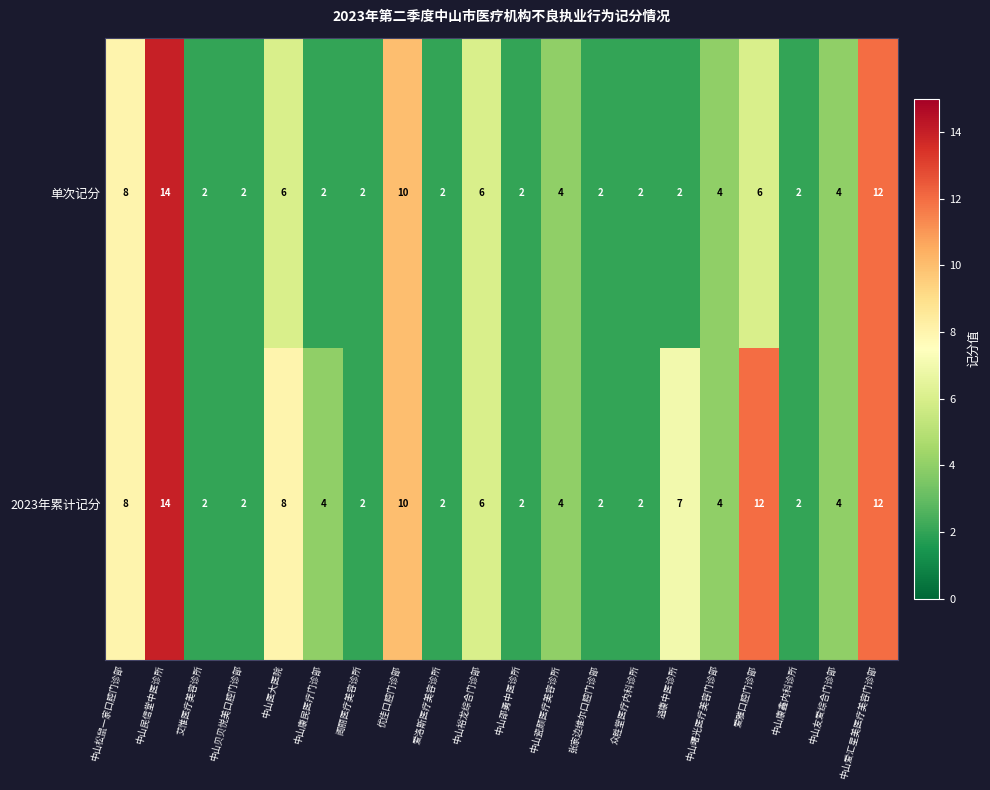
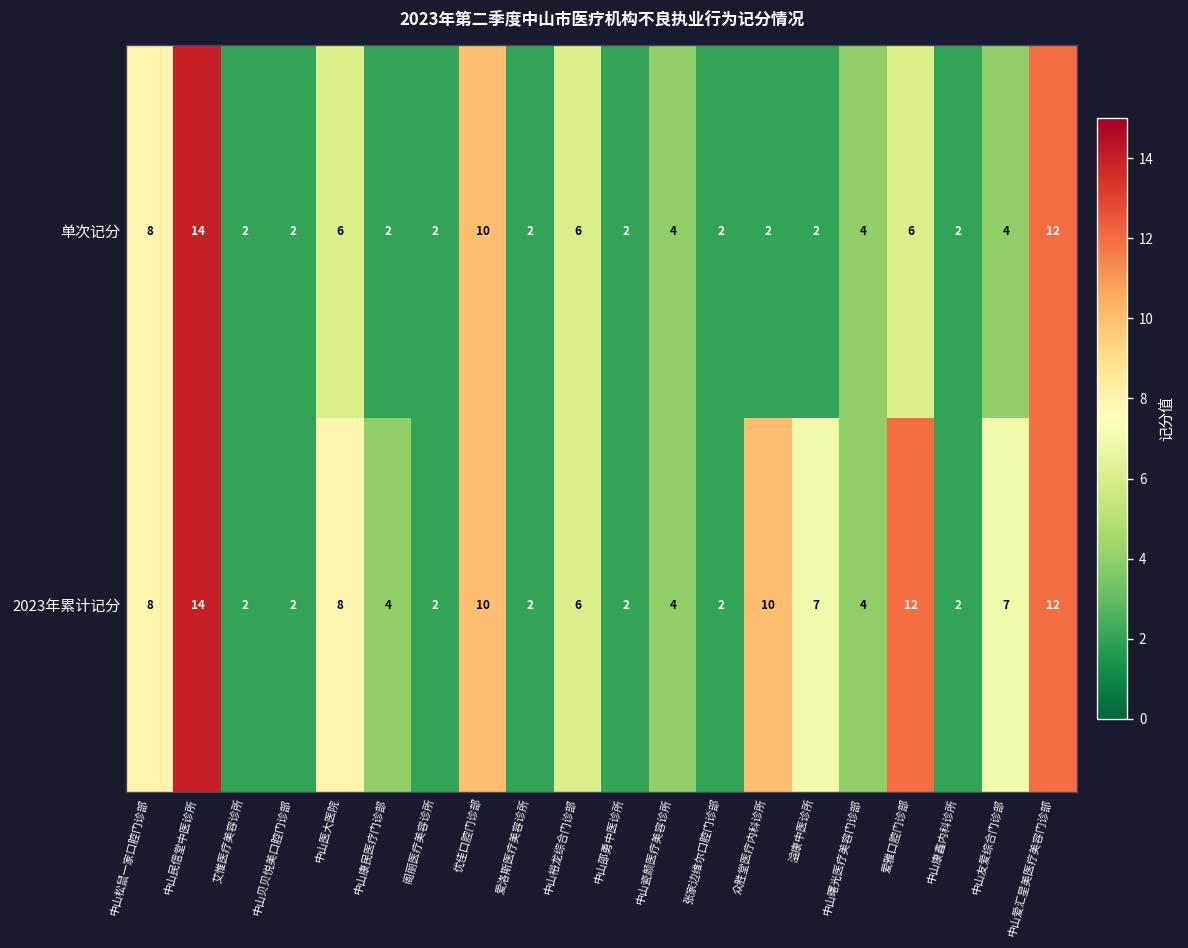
  {
    "单次记分": {
      "中山松鼠一家口腔门诊部": 8,
      "中山民信堂中医诊所": 14,
      "艾惟医疗美容诊所": 2,
      "中山贝贝悦美口腔门诊部": 2,
      "中山医大医院": 6,
      "中山康民医疗门诊部": 2,
      "阁丽医疗美容诊所": 2,
      "优佳口腔门诊部": 10,
      "爱洛斯医疗美容诊所": 2,
      "中山裕龙综合门诊部": 6,
      "中山邵勇中医诊所": 2,
      "中山瓷颜医疗美容诊所": 4,
      "张家边维尔口腔门诊部": 2,
      "众胜堂医疗内科诊所": 2,
      "溢康中医诊所": 2,
      "中山曙光医疗美容门诊部": 4,
      "爱雅口腔门诊部": 6,
      "中山康鑫内科诊所": 2,
      "中山友爱综合门诊部": 4,
      "中山爱汇星美医疗美容门诊部": 12
    },
    "2023年累计记分": {
      "中山松鼠一家口腔门诊部": 8,
      "中山民信堂中医诊所": 14,
      "艾惟医疗美容诊所": 2,
      "中山贝贝悦美口腔门诊部": 2,
      "中山医大医院": 8,
      "中山康民医疗门诊部": 4,
      "阁丽医疗美容诊所": 2,
      "优佳口腔门诊部": 10,
      "爱洛斯医疗美容诊所": 2,
      "中山裕龙综合门诊部": 6,
      "中山邵勇中医诊所": 2,
      "中山瓷颜医疗美容诊所": 4,
      "张家边维尔口腔门诊部": 2,
-     "众胜堂医疗内科诊所": 2,
+     "众胜堂医疗内科诊所": 10,
      "溢康中医诊所": 7,
      "中山曙光医疗美容门诊部": 4,
      "爱雅口腔门诊部": 12,
      "中山康鑫内科诊所": 2,
-     "中山友爱综合门诊部": 4,
+     "中山友爱综合门诊部": 7,
      "中山爱汇星美医疗美容门诊部": 12
    }
  }
